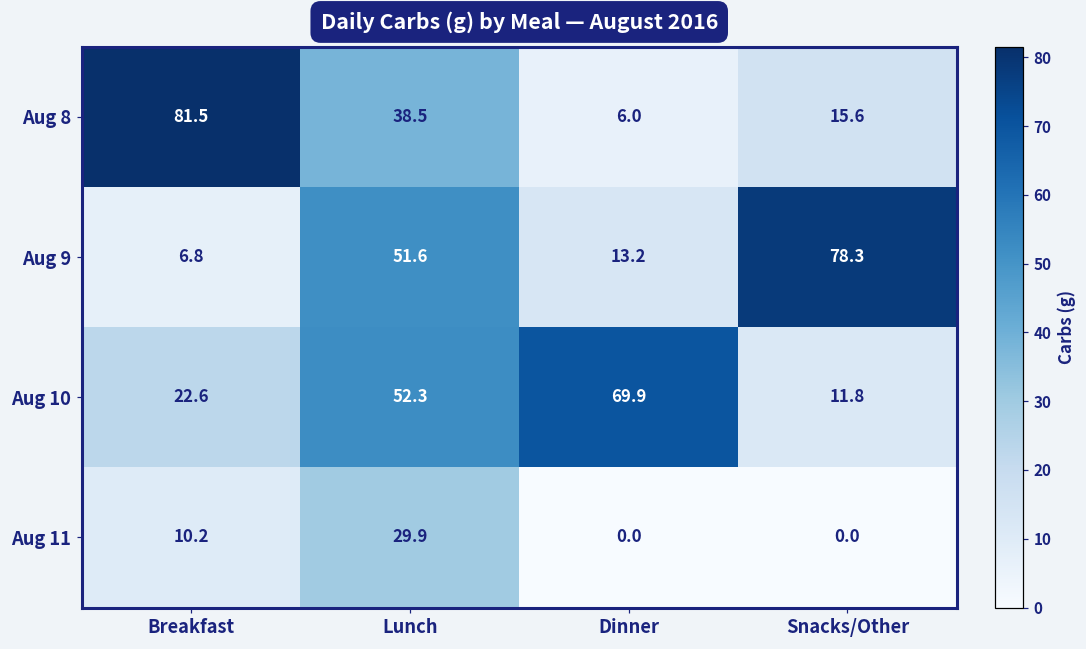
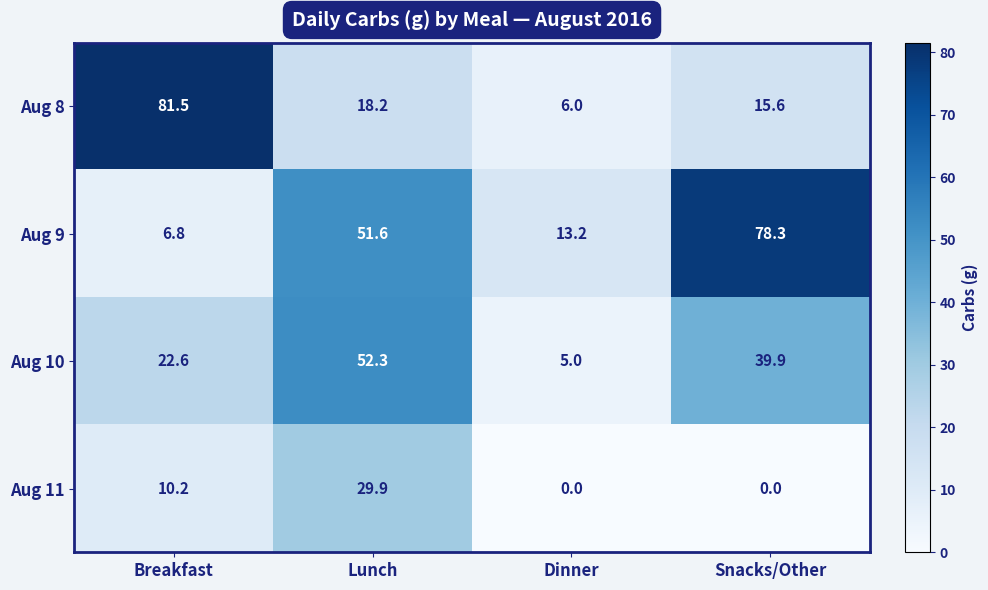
  {
    "Aug 8": {
      "Breakfast": 81.5,
-     "Lunch": 38.5,
+     "Lunch": 18.2,
      "Dinner": 6.0,
      "Snacks/Other": 15.6
    },
    "Aug 9": {
      "Breakfast": 6.8,
      "Lunch": 51.6,
      "Dinner": 13.2,
      "Snacks/Other": 78.3
    },
    "Aug 10": {
      "Breakfast": 22.6,
      "Lunch": 52.3,
-     "Dinner": 69.9,
-     "Snacks/Other": 11.8
+     "Dinner": 5.0,
+     "Snacks/Other": 39.9
    },
    "Aug 11": {
      "Breakfast": 10.2,
      "Lunch": 29.9,
      "Dinner": 0.0,
      "Snacks/Other": 0.0
    }
  }
